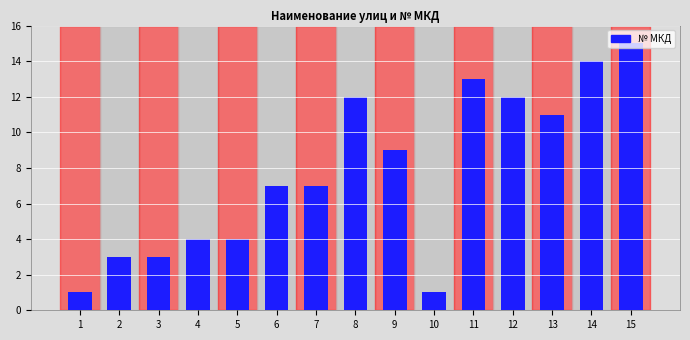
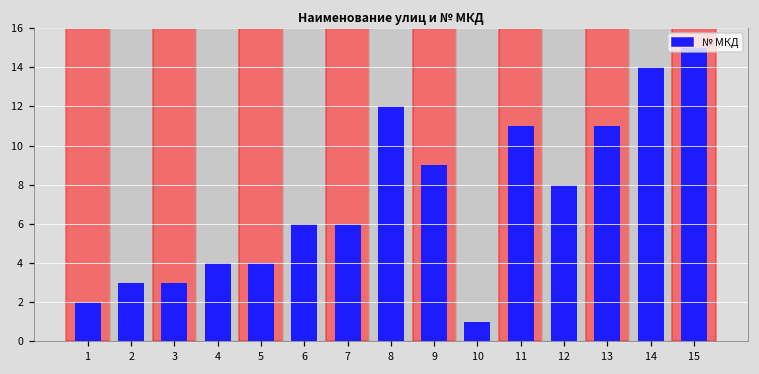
  {
-   "1": 1,
+   "1": 2,
    "2": 3,
    "3": 3,
    "4": 4,
    "5": 4,
-   "6": 7,
-   "7": 7,
+   "6": 6,
+   "7": 6,
    "8": 12,
    "9": 9,
    "10": 1,
-   "11": 13,
-   "12": 12,
+   "11": 11,
+   "12": 8,
    "13": 11,
    "14": 14
  }
